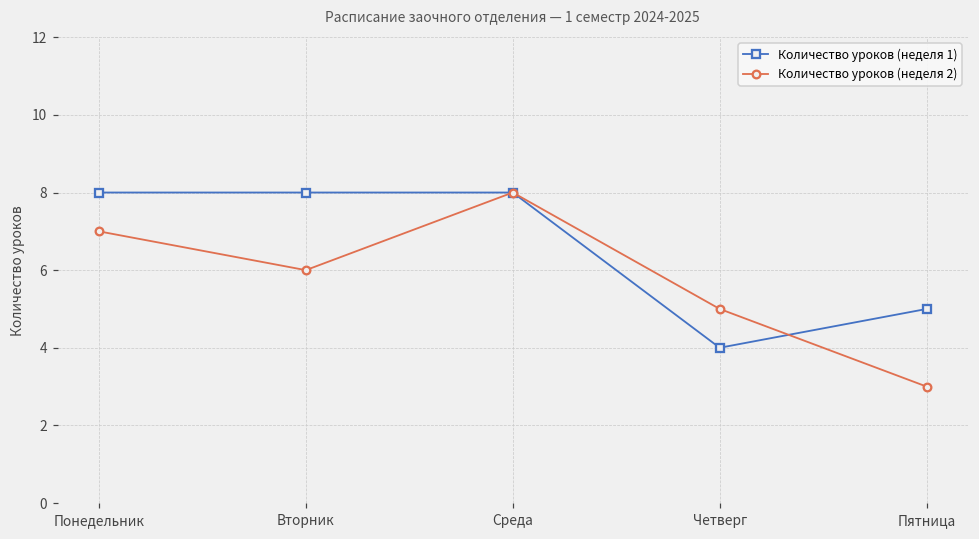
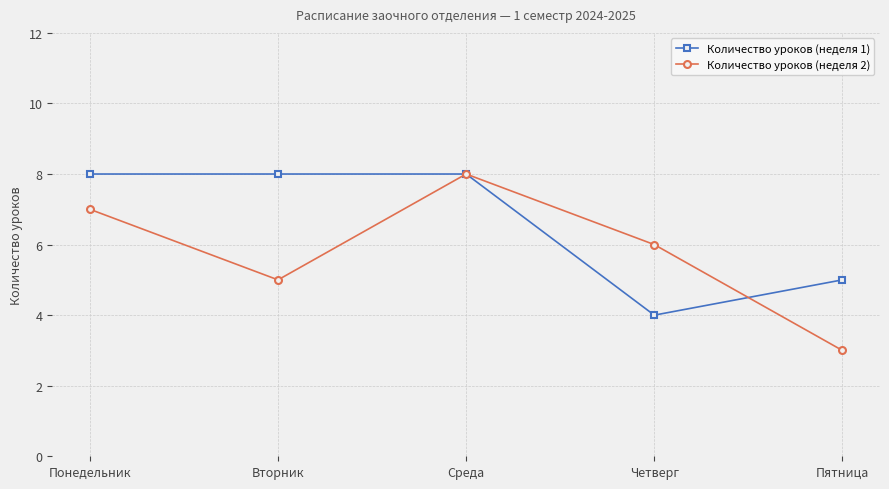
  {
    "Количество уроков (неделя 1)": {
      "Понедельник": 8,
      "Вторник": 8,
      "Четверг": 4,
      "Пятница": 5
    },
    "Количество уроков (неделя 2)": {
      "Понедельник": 7,
-     "Вторник": 6,
-     "Четверг": 5,
+     "Вторник": 5,
+     "Четверг": 6,
      "Пятница": 3
    }
  }
